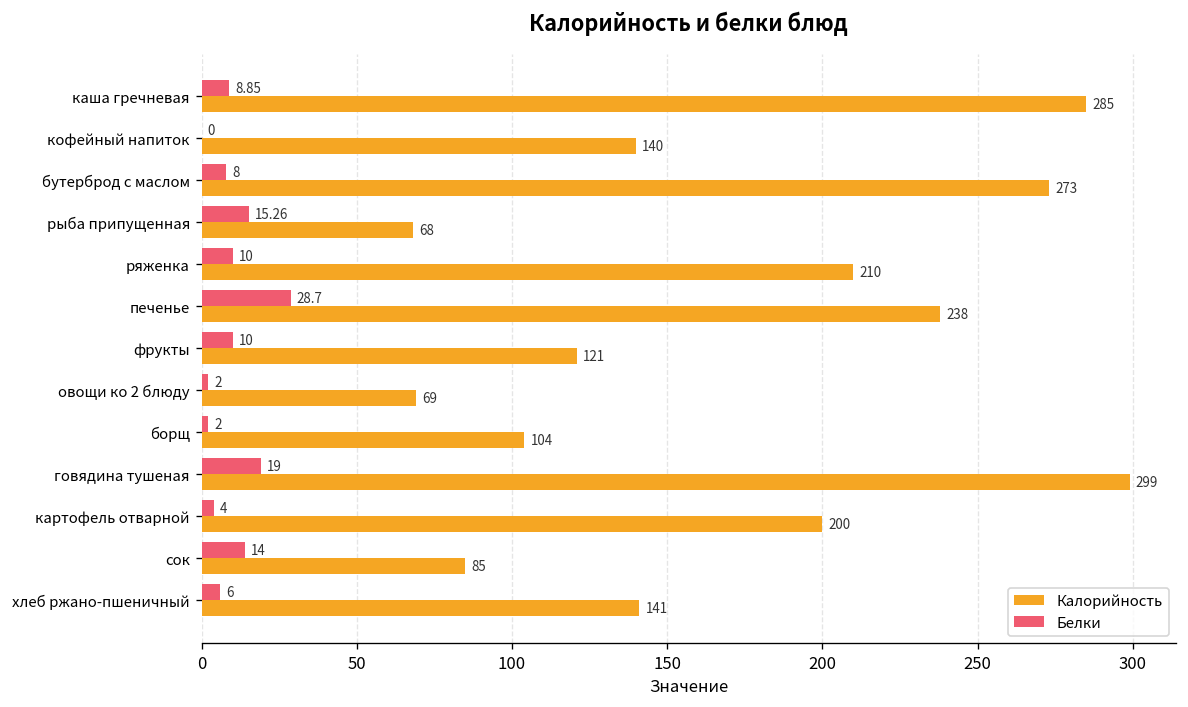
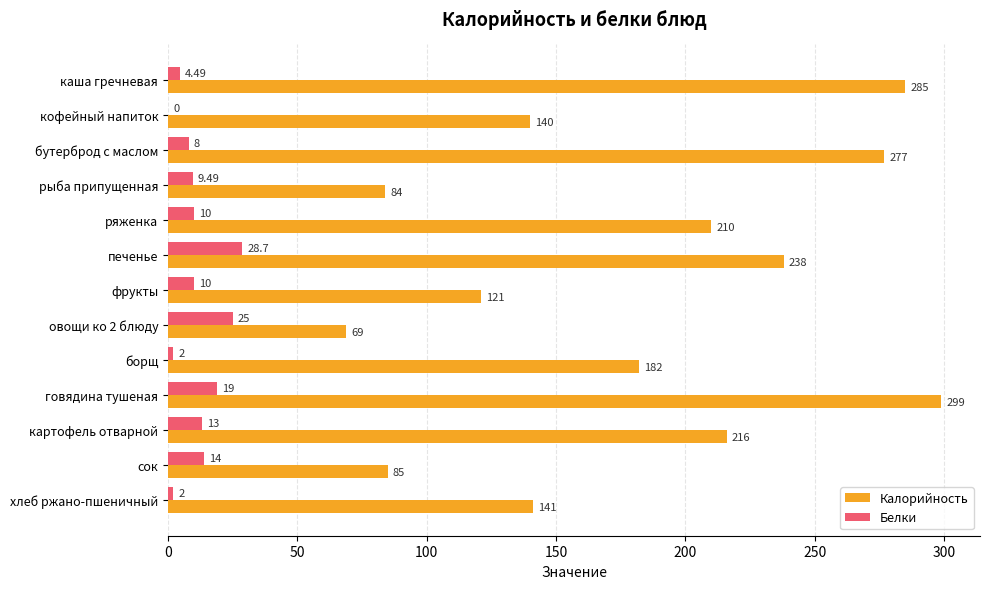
  {
    "Калорийность": {
      "каша гречневая": 285,
      "кофейный напиток": 140,
-     "бутерброд с маслом": 273,
-     "рыба припущенная": 68,
+     "бутерброд с маслом": 277,
+     "рыба припущенная": 84,
      "ряженка": 210,
      "печенье": 238,
      "фрукты": 121,
      "овощи ко 2 блюду": 69,
-     "борщ": 104,
+     "борщ": 182,
      "говядина тушеная": 299,
-     "картофель отварной": 200,
+     "картофель отварной": 216,
      "сок": 85,
      "хлеб ржано-пшеничный": 141
    },
    "Белки": {
-     "каша гречневая": 8.85,
+     "каша гречневая": 4.49,
      "кофейный напиток": 0,
      "бутерброд с маслом": 8,
-     "рыба припущенная": 15.26,
+     "рыба припущенная": 9.49,
      "ряженка": 10,
      "печенье": 28.7,
      "фрукты": 10,
-     "овощи ко 2 блюду": 2,
+     "овощи ко 2 блюду": 25,
      "борщ": 2,
      "говядина тушеная": 19,
-     "картофель отварной": 4,
+     "картофель отварной": 13,
      "сок": 14,
-     "хлеб ржано-пшеничный": 6
+     "хлеб ржано-пшеничный": 2
    }
  }
